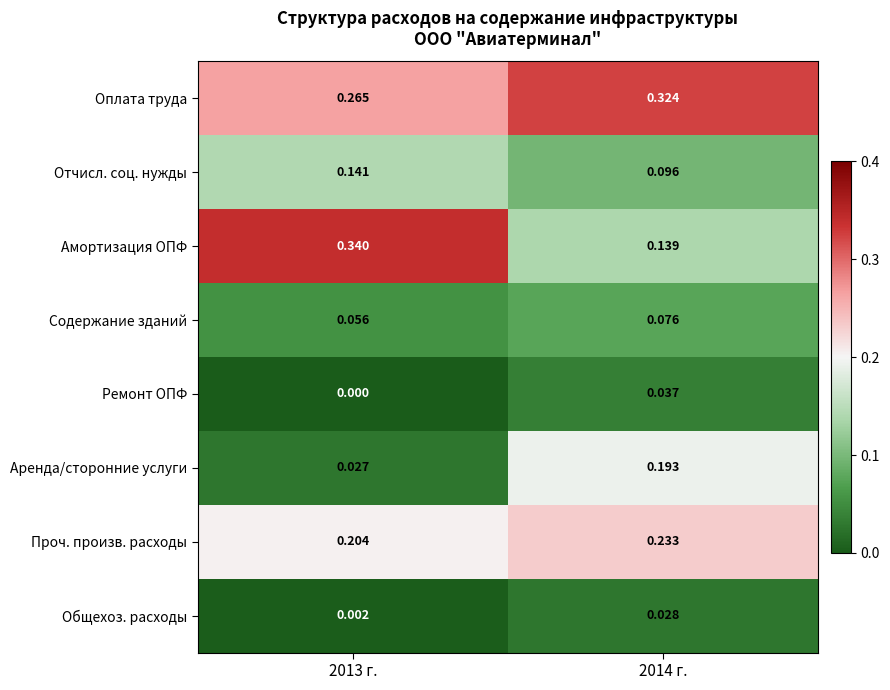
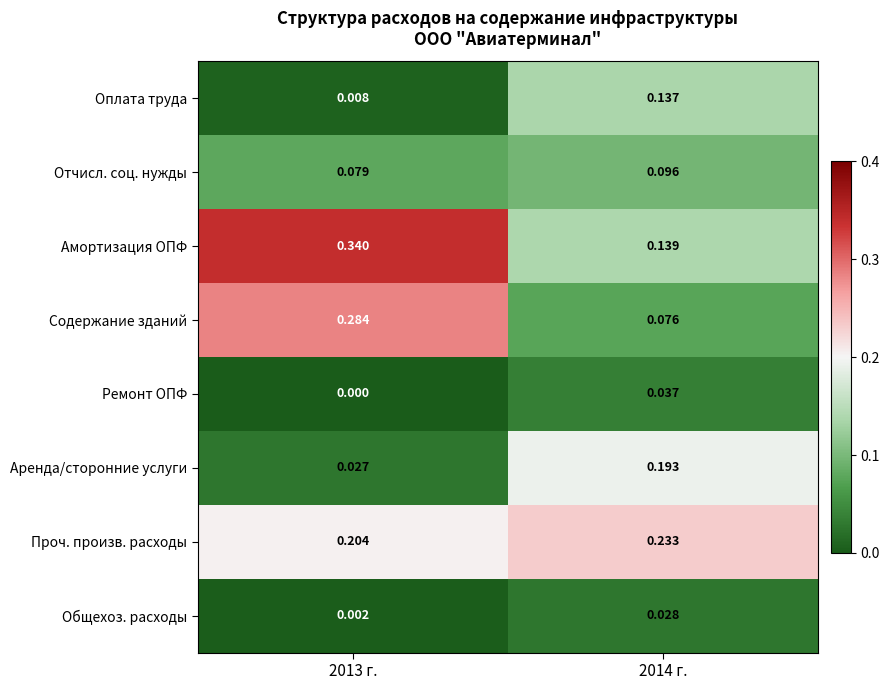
  {
    "Оплата труда": {
-     "2013 г.": 0.265,
-     "2014 г.": 0.324
+     "2013 г.": 0.008,
+     "2014 г.": 0.137
    },
    "Отчисл. соц. нужды": {
-     "2013 г.": 0.141,
+     "2013 г.": 0.079,
      "2014 г.": 0.096
    },
    "Амортизация ОПФ": {
      "2013 г.": 0.340,
      "2014 г.": 0.139
    },
    "Содержание зданий": {
-     "2013 г.": 0.056,
+     "2013 г.": 0.284,
      "2014 г.": 0.076
    },
    "Ремонт ОПФ": {
      "2013 г.": 0.000,
      "2014 г.": 0.037
    },
    "Аренда/сторонние услуги": {
      "2013 г.": 0.027,
      "2014 г.": 0.193
    },
    "Проч. произв. расходы": {
      "2013 г.": 0.204,
      "2014 г.": 0.233
    },
    "Общехоз. расходы": {
      "2013 г.": 0.002,
      "2014 г.": 0.028
    }
  }
